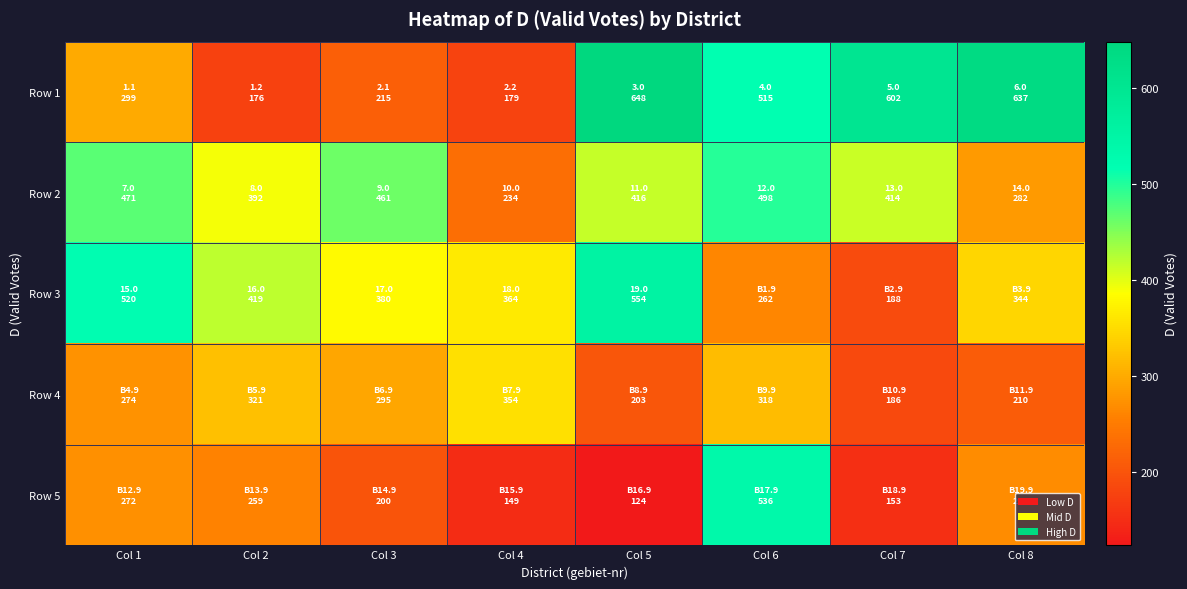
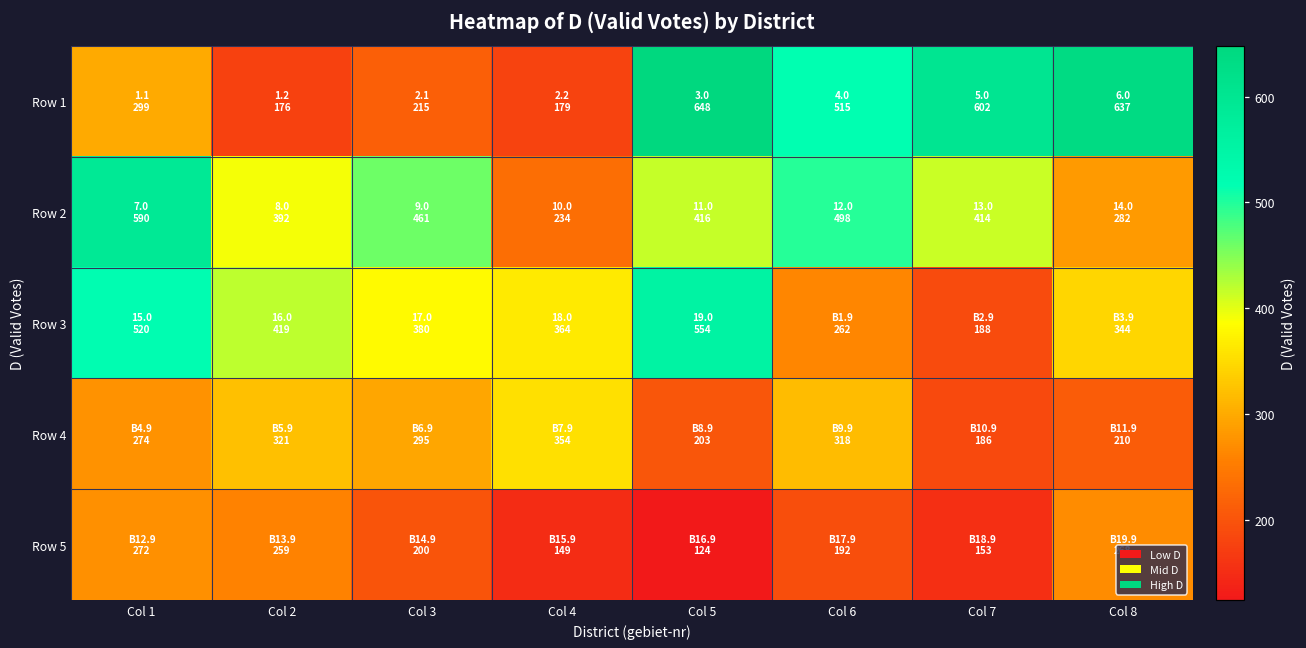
  {
    "Row 2": {
-     "Col 1": 471
+     "Col 1": 590
    },
    "Row 3": {
      "Col 6": 262,
      "Col 7": 188,
      "Col 8": 344
    },
    "Row 4": {
      "Col 1": 274,
      "Col 2": 321,
      "Col 3": 295,
      "Col 4": 354,
      "Col 5": 203,
      "Col 6": 318,
      "Col 7": 186,
      "Col 8": 210
    },
    "Row 5": {
      "Col 1": 272,
      "Col 2": 259,
      "Col 3": 200,
      "Col 4": 149,
      "Col 5": 124,
-     "Col 6": 536,
+     "Col 6": 192,
      "Col 7": 153
    }
  }
